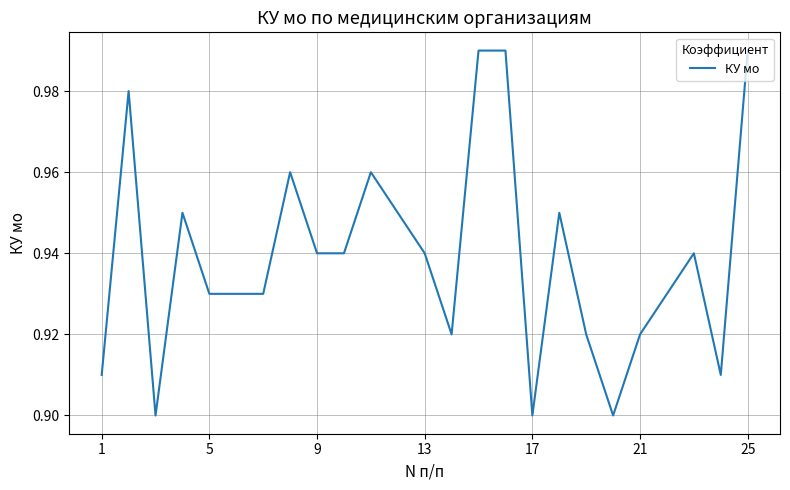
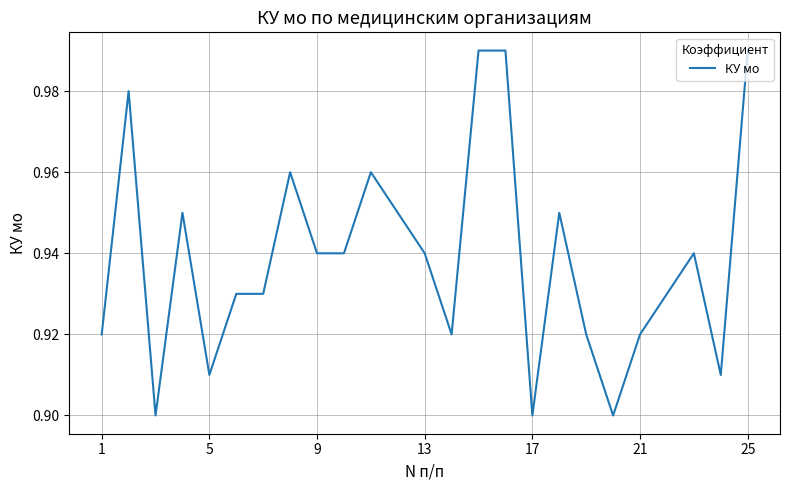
  {
-   "1": 0.91,
-   "5": 0.93,
+   "1": 0.92,
+   "5": 0.91,
    "9": 0.94,
    "13": 0.94,
    "17": 0.90,
    "21": 0.92
  }
